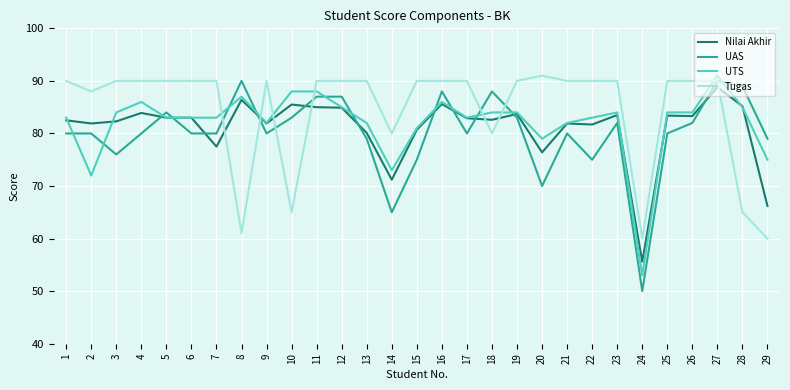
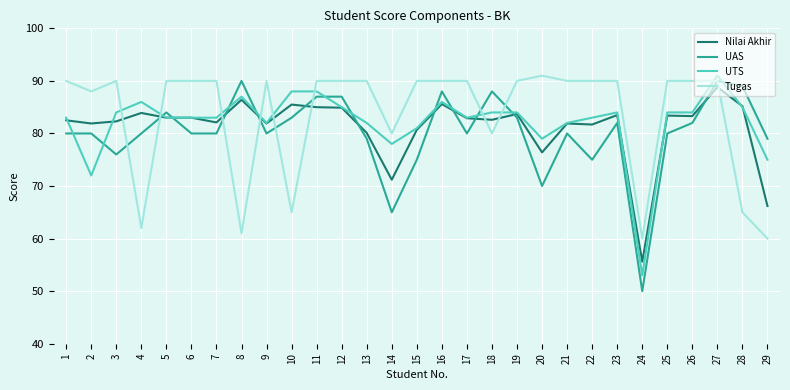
  {
    "Nilai Akhir": {
      "1": 83,
      "2": 82,
      "3": 82,
      "4": 84,
-     "7": 78,
+     "7": 82,
      "8": 86,
      "10": 86,
      "11": 85,
      "13": 80,
      "14": 71,
      "18": 83,
      "20": 76,
      "22": 82,
      "23": 84,
      "24": 56,
      "25": 83,
      "26": 83,
      "29": 66
    },
    "UAS": {
      "1": 80,
      "2": 80,
      "3": 76,
      "4": 80,
      "5": 84,
      "6": 80,
      "7": 80,
      "8": 90,
      "9": 80,
      "10": 83,
      "11": 87,
      "12": 87,
      "13": 79,
      "14": 65,
      "15": 75,
      "16": 88,
      "17": 80,
      "18": 88,
      "19": 83,
      "20": 70,
      "21": 80,
      "22": 75,
      "23": 82,
      "24": 50,
      "25": 80,
      "26": 82,
      "29": 79
    },
    "UTS": {
      "1": 83,
      "2": 72,
      "3": 84,
      "4": 86,
      "7": 83,
      "8": 87,
      "10": 88,
      "11": 88,
      "13": 82,
-     "14": 73,
+     "14": 78,
      "18": 84,
      "20": 79,
      "22": 83,
      "23": 84,
      "24": 53,
      "25": 84,
      "26": 84,
      "29": 75
    },
    "Tugas": {
      "1": 90,
      "2": 88,
      "3": 90,
-     "4": 90,
+     "4": 62,
      "5": 90,
      "6": 90,
      "7": 90,
      "8": 61,
      "9": 90,
      "10": 65,
      "11": 90,
      "12": 90,
      "13": 90,
      "14": 80,
      "15": 90,
      "16": 90,
      "17": 90,
      "18": 80,
      "19": 90,
      "20": 91,
      "21": 90,
      "22": 90,
      "23": 90,
      "24": 60,
      "25": 90,
      "26": 90,
      "28": 65,
      "29": 60
    }
  }
